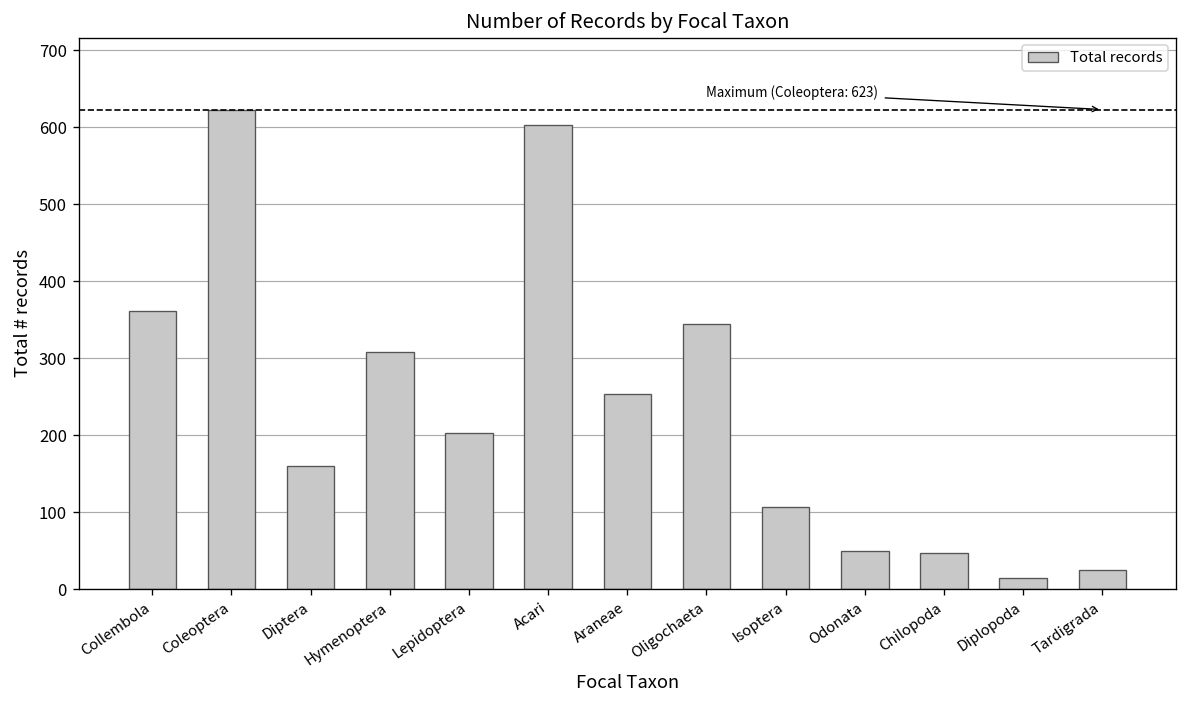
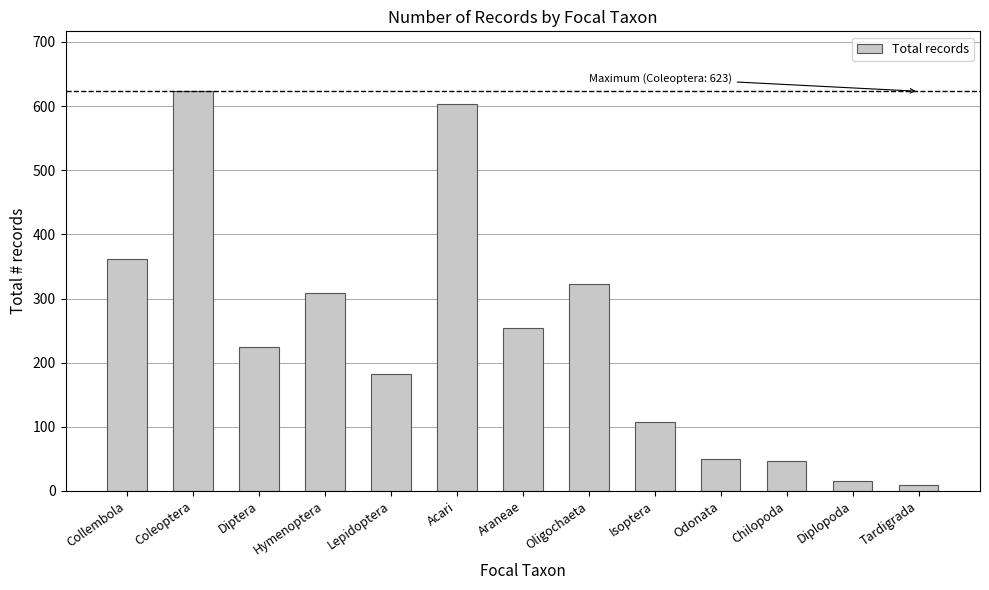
  {
    "Collembola": 360,
    "Coleoptera": 620,
-   "Diptera": 160,
+   "Diptera": 230,
    "Hymenoptera": 310,
-   "Lepidoptera": 200,
+   "Lepidoptera": 180,
    "Acari": 600,
    "Araneae": 250,
-   "Oligochaeta": 340,
+   "Oligochaeta": 320,
    "Isoptera": 110,
    "Odonata": 50,
    "Chilopoda": 50,
    "Diplopoda": 20,
-   "Tardigrada": 30
+   "Tardigrada": 10
  }
